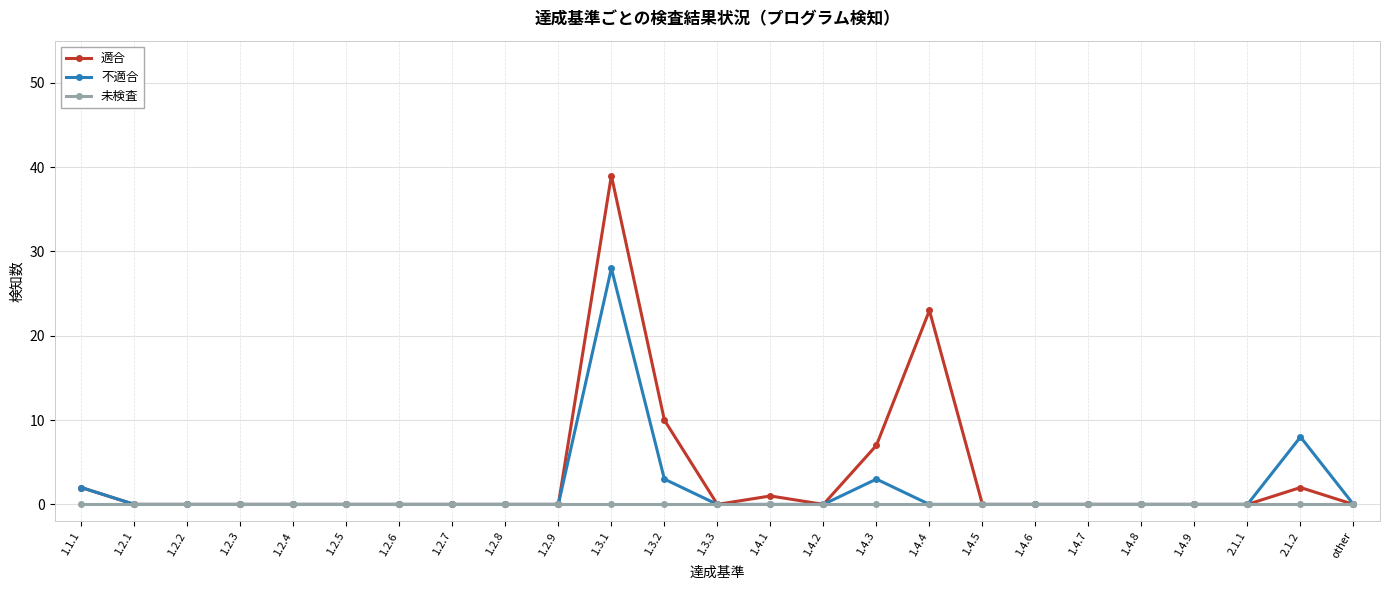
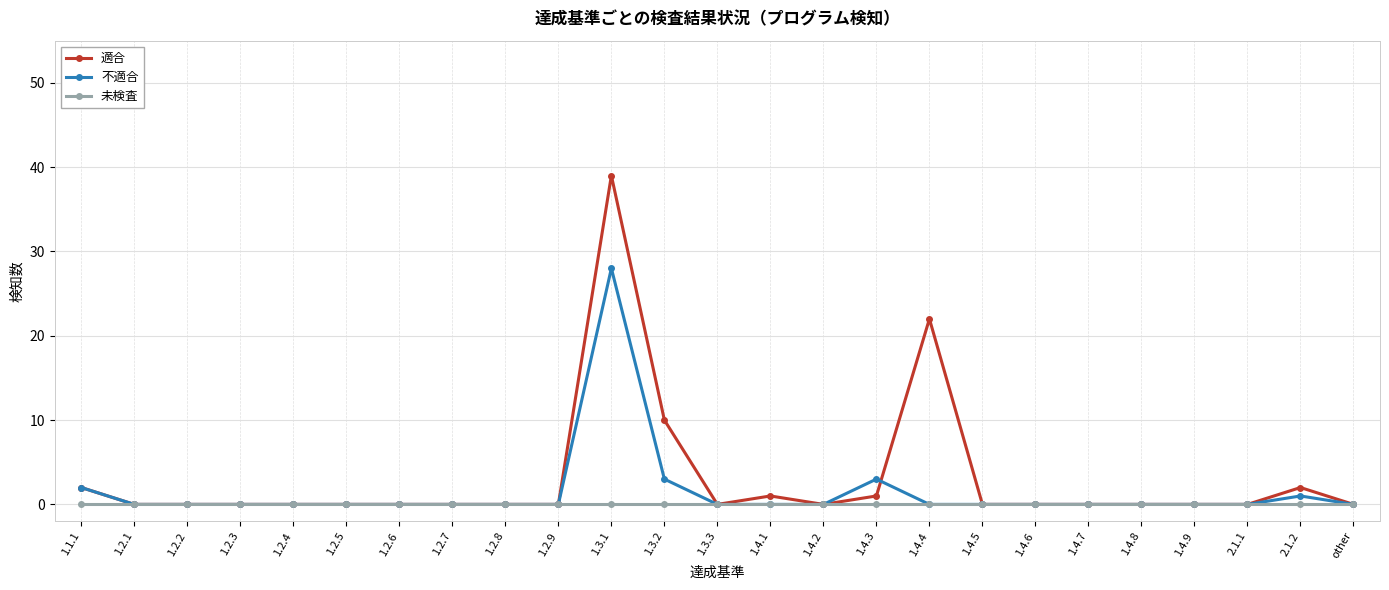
  {
    "適合": {
      "1.3.1": 39,
      "1.3.2": 10,
      "1.4.1": 1,
-     "1.4.3": 7,
-     "1.4.4": 23,
+     "1.4.3": 1,
+     "1.4.4": 22,
      "2.1.2": 2
    },
    "不適合": {
      "1.3.1": 28,
      "1.3.2": 3,
      "1.4.3": 3,
-     "2.1.2": 8
+     "2.1.2": 1
    },
    "未検査": {
      "1.1.1": 0,
      "1.3.1": 0,
      "1.3.2": 0,
      "1.4.3": 0,
      "2.1.2": 0
    }
  }
